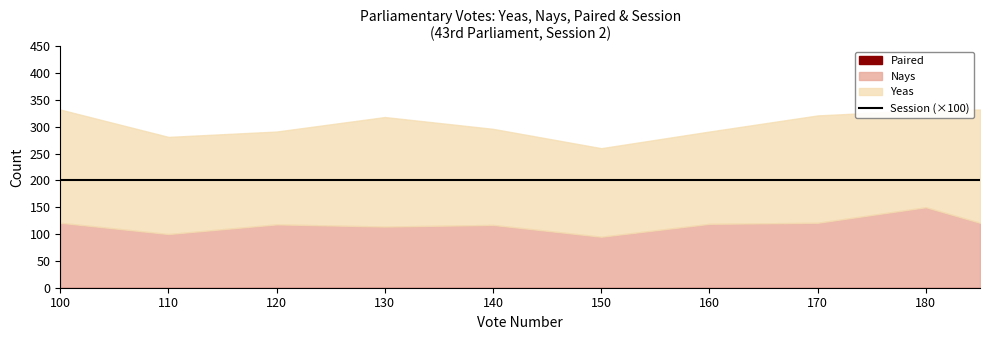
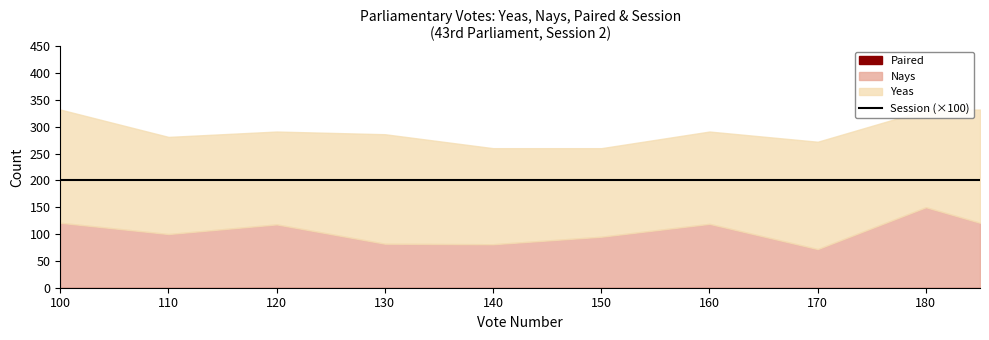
  {
    "Session (×100)": {
      "100": 200,
      "110": 200,
      "120": 200,
      "130": 200,
      "140": 200,
      "150": 200,
      "160": 200,
      "170": 200,
      "180": 200
    },
    "Paired": {
      "100": 0,
      "110": 0,
      "120": 0,
      "130": 0,
      "140": 0,
      "150": 0,
      "160": 0,
      "170": 0,
      "180": 0
    },
    "Nays": {
      "100": 120,
      "110": 100,
      "120": 120,
-     "130": 110,
-     "140": 120,
+     "130": 80,
+     "140": 80,
      "150": 100,
      "160": 120,
-     "170": 120,
+     "170": 70,
      "180": 150
    },
    "Yeas": {
      "100": 210,
      "110": 180,
      "120": 170,
      "130": 200,
      "140": 180,
      "150": 170,
      "160": 170,
      "170": 200
    }
  }
